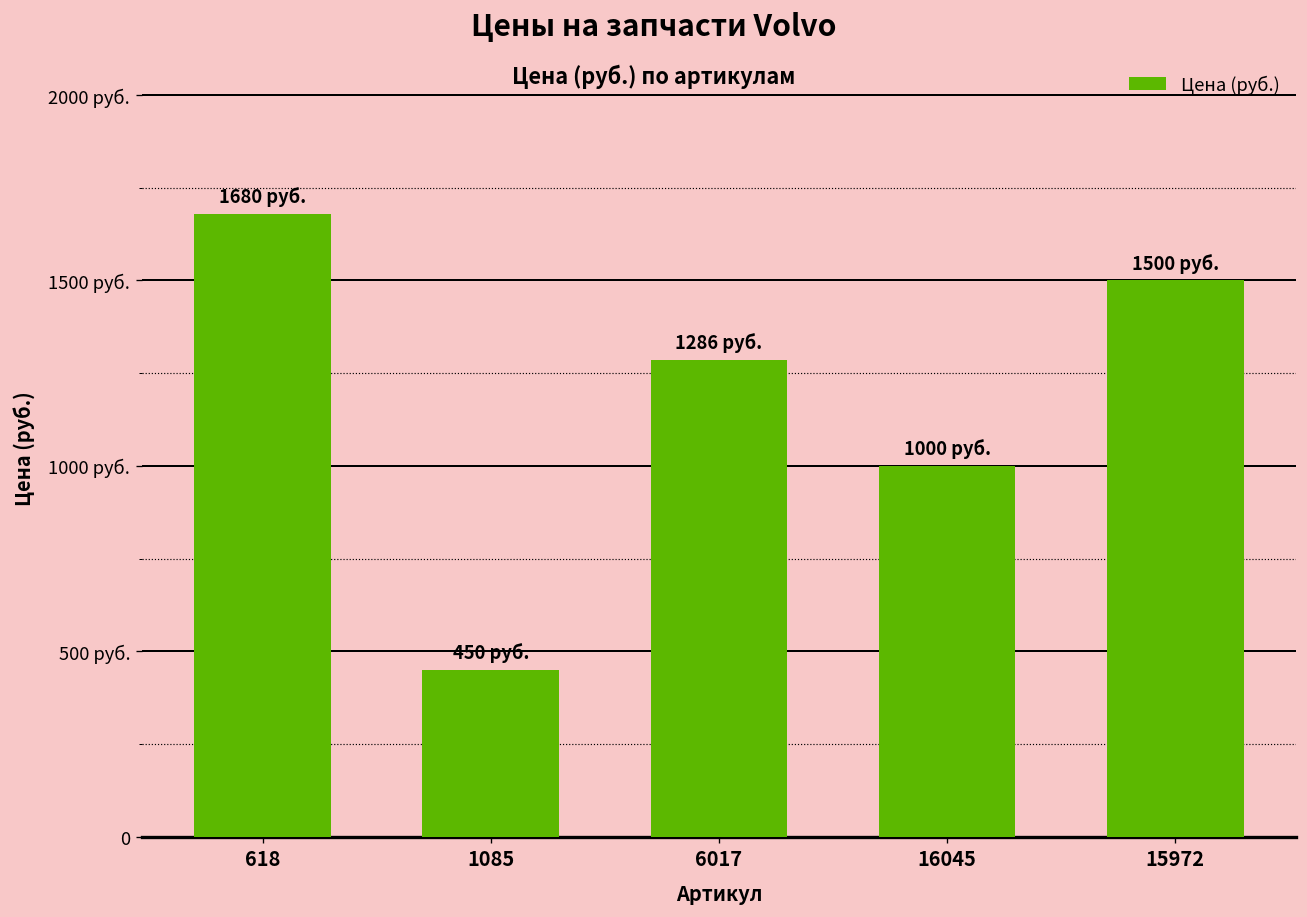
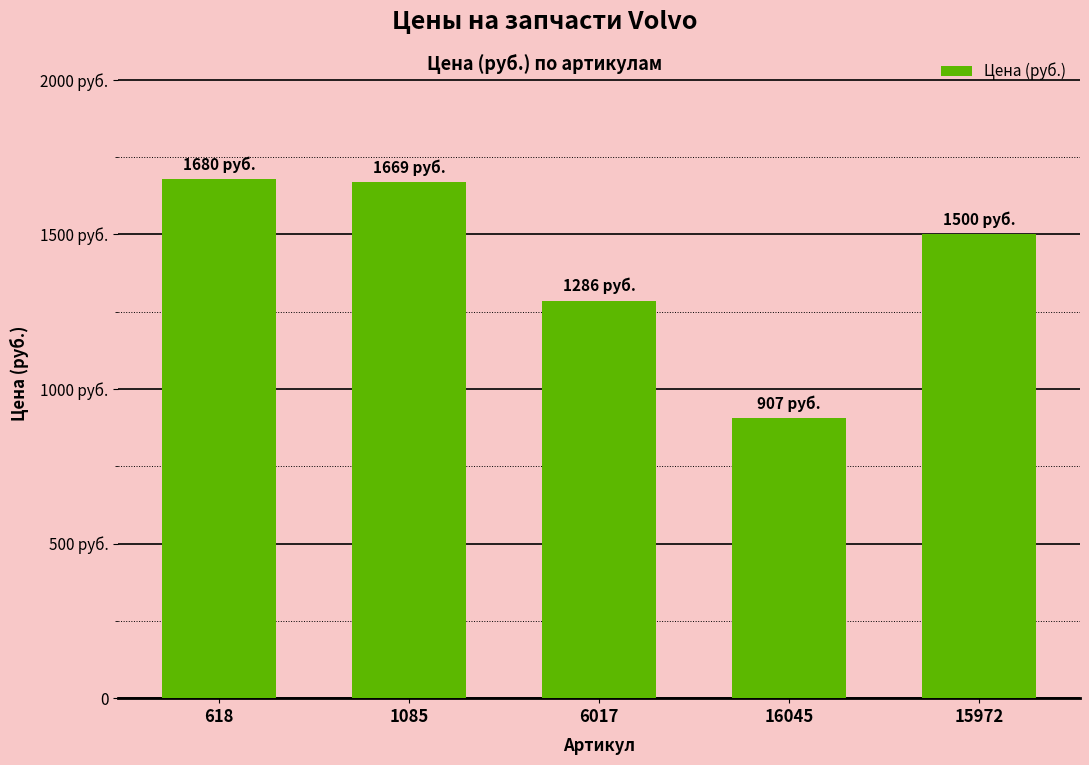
  {
    "618": 1680,
-   "1085": 450,
+   "1085": 1669,
    "6017": 1286,
-   "16045": 1000,
+   "16045": 907,
    "15972": 1500
  }
